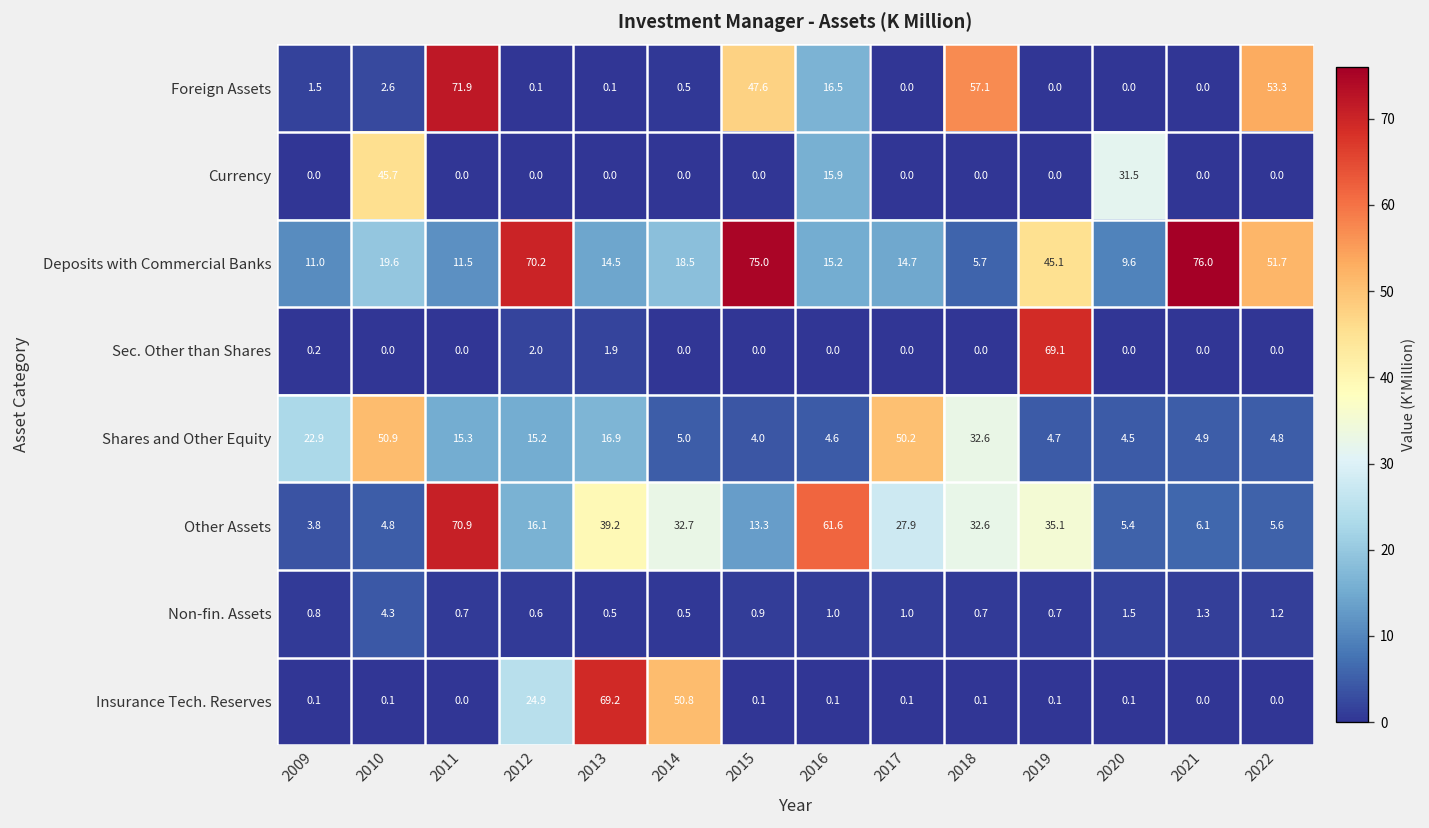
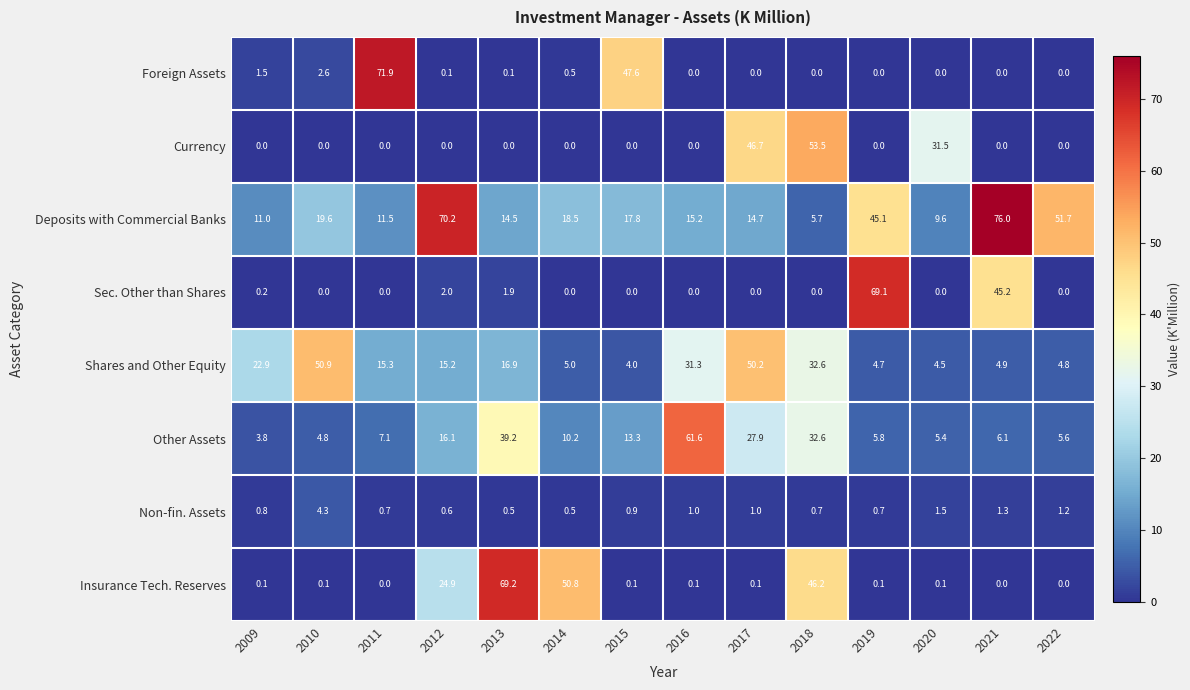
  {
    "Foreign Assets": {
      "2009": 1.5,
      "2010": 2.6,
      "2011": 71.9,
      "2012": 0.1,
      "2013": 0.1,
      "2014": 0.5,
      "2015": 47.6,
-     "2016": 16.5,
+     "2016": 0.0,
      "2017": 0.0,
-     "2018": 57.1,
+     "2018": 0.0,
      "2019": 0.0,
      "2020": 0.0,
      "2021": 0.0,
-     "2022": 53.3
+     "2022": 0.0
    },
    "Currency": {
      "2009": 0.0,
-     "2010": 45.7,
+     "2010": 0.0,
      "2011": 0.0,
      "2012": 0.0,
      "2013": 0.0,
      "2014": 0.0,
      "2015": 0.0,
-     "2016": 15.9,
-     "2017": 0.0,
-     "2018": 0.0,
+     "2016": 0.0,
+     "2017": 46.7,
+     "2018": 53.5,
      "2019": 0.0,
      "2020": 31.5,
      "2021": 0.0,
      "2022": 0.0
    },
    "Deposits with Commercial Banks": {
      "2009": 11.0,
      "2010": 19.6,
      "2011": 11.5,
      "2012": 70.2,
      "2013": 14.5,
      "2014": 18.5,
-     "2015": 75.0,
+     "2015": 17.8,
      "2016": 15.2,
      "2017": 14.7,
      "2018": 5.7,
      "2019": 45.1,
      "2020": 9.6,
      "2021": 76.0,
      "2022": 51.7
    },
    "Sec. Other than Shares": {
      "2009": 0.2,
      "2010": 0.0,
      "2011": 0.0,
      "2012": 2.0,
      "2013": 1.9,
      "2014": 0.0,
      "2015": 0.0,
      "2016": 0.0,
      "2017": 0.0,
      "2018": 0.0,
      "2019": 69.1,
      "2020": 0.0,
-     "2021": 0.0,
+     "2021": 45.2,
      "2022": 0.0
    },
    "Shares and Other Equity": {
      "2009": 22.9,
      "2010": 50.9,
      "2011": 15.3,
      "2012": 15.2,
      "2013": 16.9,
      "2014": 5.0,
      "2015": 4.0,
-     "2016": 4.6,
+     "2016": 31.3,
      "2017": 50.2,
      "2018": 32.6,
      "2019": 4.7,
      "2020": 4.5,
      "2021": 4.9,
      "2022": 4.8
    },
    "Other Assets": {
      "2009": 3.8,
      "2010": 4.8,
-     "2011": 70.9,
+     "2011": 7.1,
      "2012": 16.1,
      "2013": 39.2,
-     "2014": 32.7,
+     "2014": 10.2,
      "2015": 13.3,
      "2016": 61.6,
      "2017": 27.9,
      "2018": 32.6,
-     "2019": 35.1,
+     "2019": 5.8,
      "2020": 5.4,
      "2021": 6.1,
      "2022": 5.6
    },
    "Non-fin. Assets": {
      "2009": 0.8,
      "2010": 4.3,
      "2011": 0.7,
      "2012": 0.6,
      "2013": 0.5,
      "2014": 0.5,
      "2015": 0.9,
      "2016": 1.0,
      "2017": 1.0,
      "2018": 0.7,
      "2019": 0.7,
      "2020": 1.5,
      "2021": 1.3,
      "2022": 1.2
    },
    "Insurance Tech. Reserves": {
      "2009": 0.1,
      "2010": 0.1,
      "2011": 0.0,
      "2012": 24.9,
      "2013": 69.2,
      "2014": 50.8,
      "2015": 0.1,
      "2016": 0.1,
      "2017": 0.1,
-     "2018": 0.1,
+     "2018": 46.2,
      "2019": 0.1,
      "2020": 0.1,
      "2021": 0.0,
      "2022": 0.0
    }
  }
